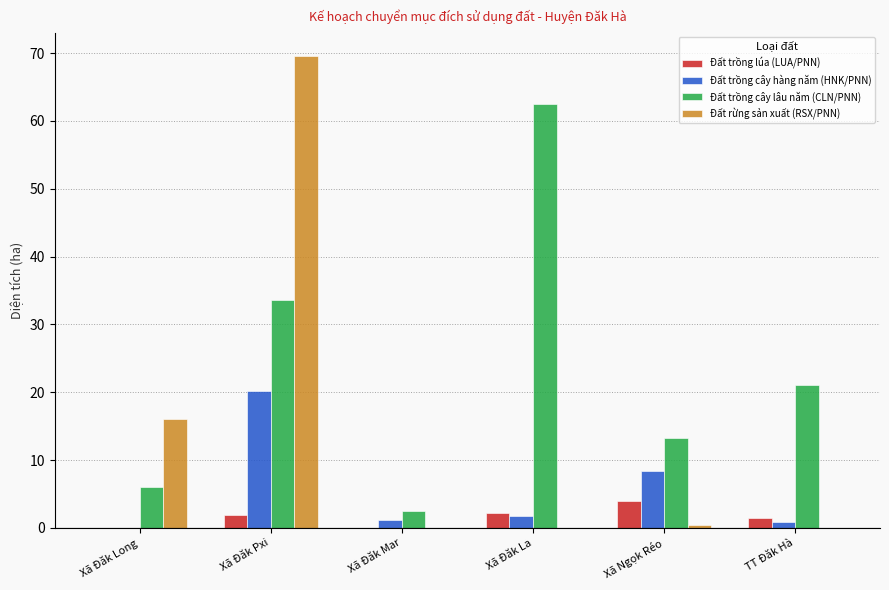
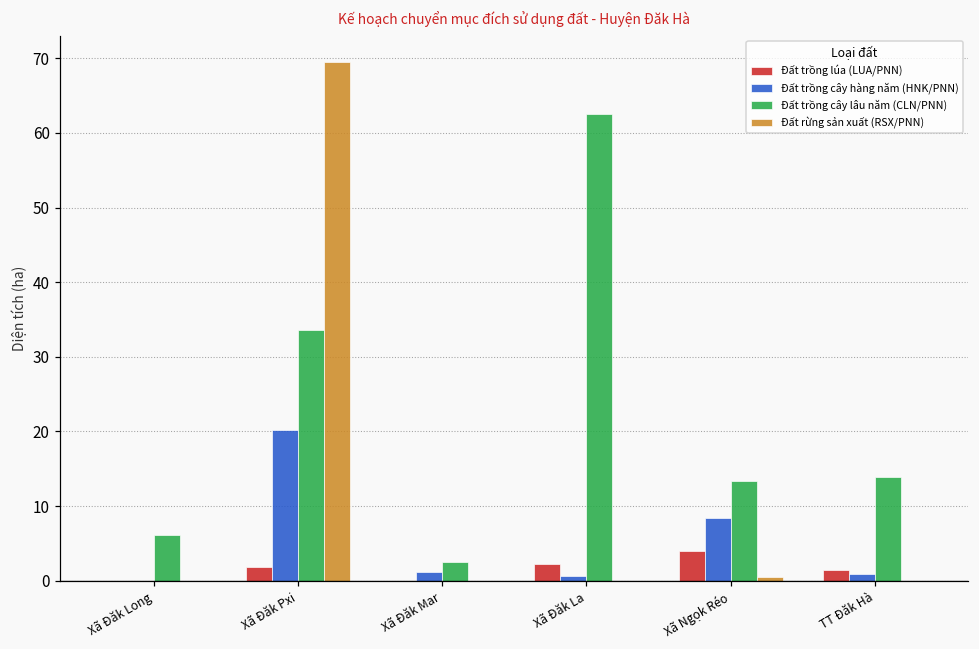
  {
    "Đất trồng lúa (LUA/PNN)": {
      "Xã Đăk Long": 0,
      "Xã Đăk Pxi": 2,
      "Xã Đăk Mar": 0,
      "Xã Đăk La": 2,
      "Xã Ngọk Réo": 4,
      "TT Đăk Hà": 1
    },
    "Đất trồng cây hàng năm (HNK/PNN)": {
      "Xã Đăk Long": 0,
      "Xã Đăk Pxi": 20,
      "Xã Đăk Mar": 1,
-     "Xã Đăk La": 2,
+     "Xã Đăk La": 1,
      "Xã Ngọk Réo": 8,
      "TT Đăk Hà": 1
    },
    "Đất trồng cây lâu năm (CLN/PNN)": {
      "Xã Đăk Long": 6,
      "Xã Đăk Pxi": 34,
      "Xã Đăk Mar": 3,
      "Xã Đăk La": 62,
      "Xã Ngọk Réo": 13,
-     "TT Đăk Hà": 21
+     "TT Đăk Hà": 14
    },
    "Đất rừng sản xuất (RSX/PNN)": {
-     "Xã Đăk Long": 16,
+     "Xã Đăk Long": 0,
      "Xã Đăk Pxi": 70,
      "Xã Đăk Mar": 0,
      "Xã Đăk La": 0,
      "Xã Ngọk Réo": 0,
      "TT Đăk Hà": 0
    }
  }
